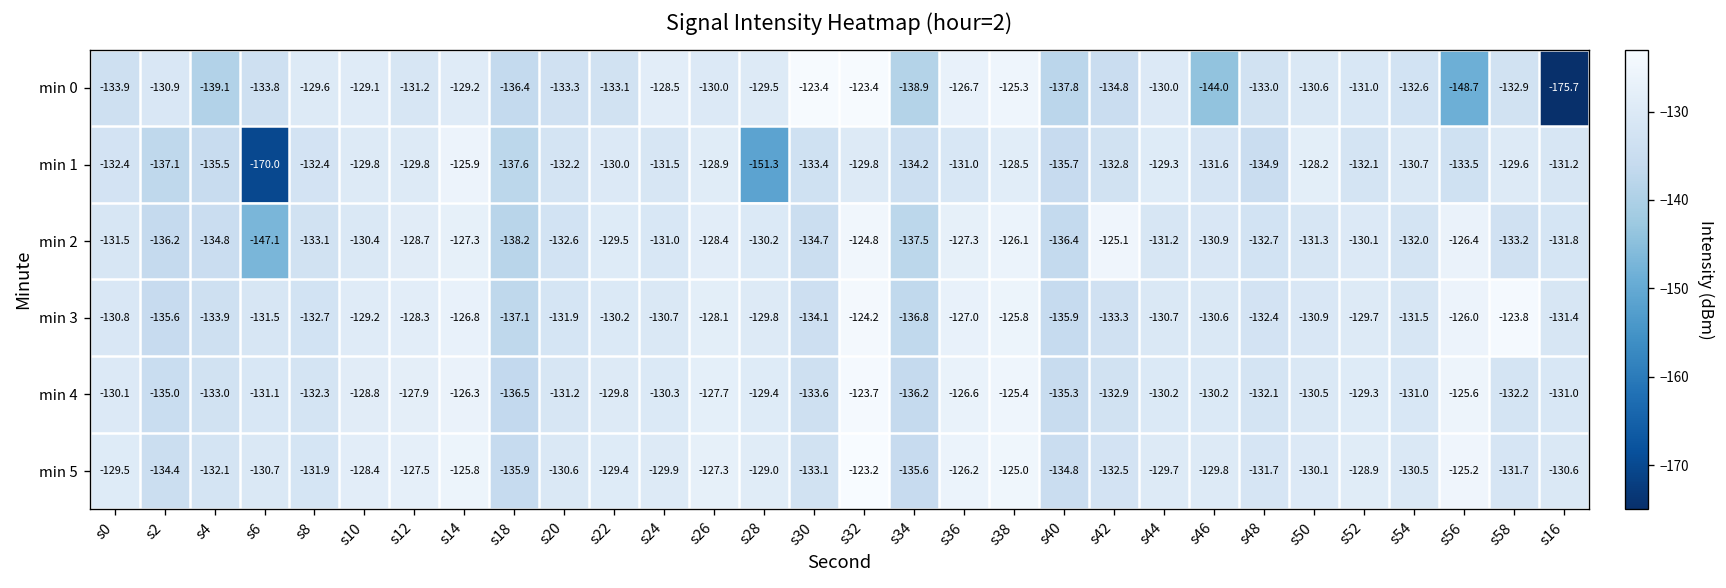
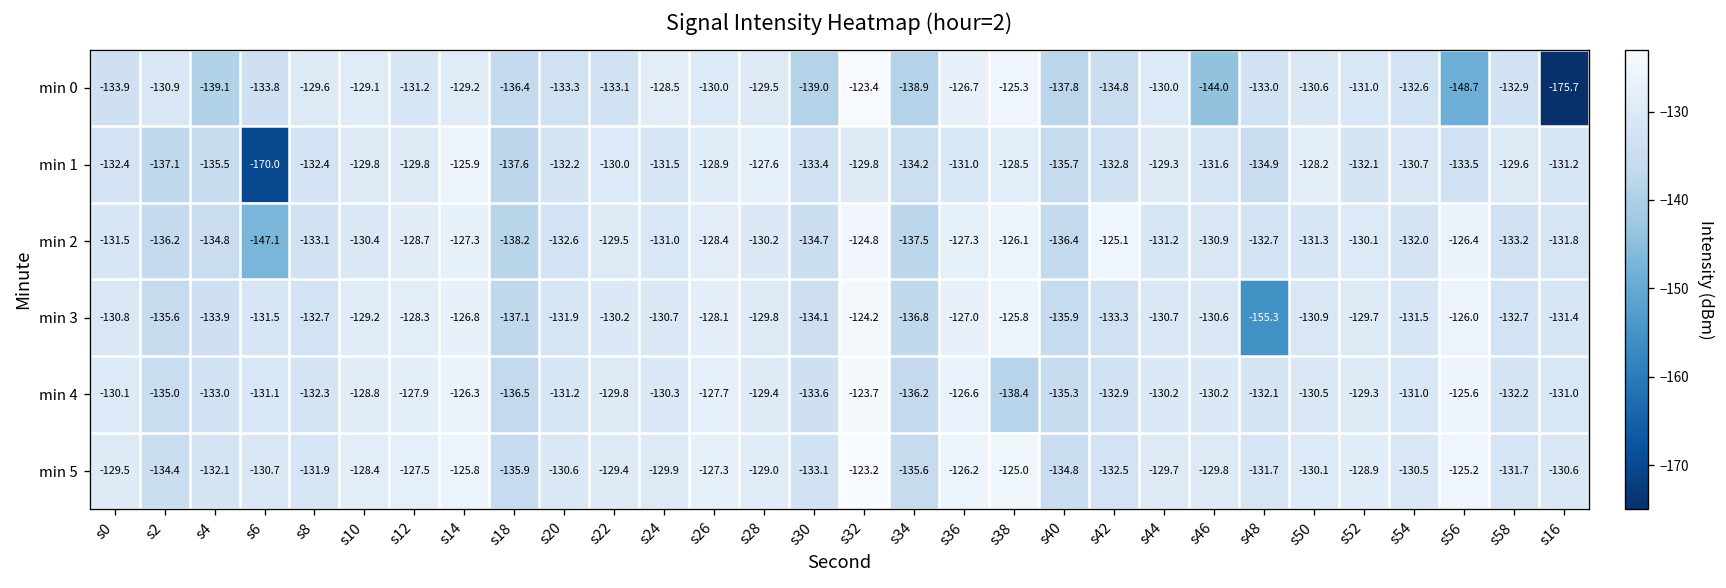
  {
    "min 0": {
      "s0": -133.9,
      "s2": -130.9,
      "s4": -139.1,
      "s6": -133.8,
      "s8": -129.6,
      "s10": -129.1,
      "s12": -131.2,
      "s14": -129.2,
      "s18": -136.4,
      "s20": -133.3,
      "s22": -133.1,
      "s24": -128.5,
      "s26": -130.0,
      "s28": -129.5,
-     "s30": -123.4,
+     "s30": -139.0,
      "s32": -123.4,
      "s34": -138.9,
      "s36": -126.7,
      "s38": -125.3,
      "s40": -137.8,
      "s42": -134.8,
      "s44": -130.0,
      "s46": -144.0,
      "s48": -133.0,
      "s50": -130.6,
      "s52": -131.0,
      "s54": -132.6,
      "s56": -148.7,
      "s58": -132.9,
      "s16": -175.7
    },
    "min 1": {
      "s0": -132.4,
      "s2": -137.1,
      "s4": -135.5,
      "s6": -170.0,
      "s8": -132.4,
      "s10": -129.8,
      "s12": -129.8,
      "s14": -125.9,
      "s18": -137.6,
      "s20": -132.2,
      "s22": -130.0,
      "s24": -131.5,
      "s26": -128.9,
-     "s28": -151.3,
+     "s28": -127.6,
      "s30": -133.4,
      "s32": -129.8,
      "s34": -134.2,
      "s36": -131.0,
      "s38": -128.5,
      "s40": -135.7,
      "s42": -132.8,
      "s44": -129.3,
      "s46": -131.6,
      "s48": -134.9,
      "s50": -128.2,
      "s52": -132.1,
      "s54": -130.7,
      "s56": -133.5,
      "s58": -129.6,
      "s16": -131.2
    },
    "min 2": {
      "s0": -131.5,
      "s2": -136.2,
      "s4": -134.8,
      "s6": -147.1,
      "s8": -133.1,
      "s10": -130.4,
      "s12": -128.7,
      "s14": -127.3,
      "s18": -138.2,
      "s20": -132.6,
      "s22": -129.5,
      "s24": -131.0,
      "s26": -128.4,
      "s28": -130.2,
      "s30": -134.7,
      "s32": -124.8,
      "s34": -137.5,
      "s36": -127.3,
      "s38": -126.1,
      "s40": -136.4,
      "s42": -125.1,
      "s44": -131.2,
      "s46": -130.9,
      "s48": -132.7,
      "s50": -131.3,
      "s52": -130.1,
      "s54": -132.0,
      "s56": -126.4,
      "s58": -133.2,
      "s16": -131.8
    },
    "min 3": {
      "s0": -130.8,
      "s2": -135.6,
      "s4": -133.9,
      "s6": -131.5,
      "s8": -132.7,
      "s10": -129.2,
      "s12": -128.3,
      "s14": -126.8,
      "s18": -137.1,
      "s20": -131.9,
      "s22": -130.2,
      "s24": -130.7,
      "s26": -128.1,
      "s28": -129.8,
      "s30": -134.1,
      "s32": -124.2,
      "s34": -136.8,
      "s36": -127.0,
      "s38": -125.8,
      "s40": -135.9,
      "s42": -133.3,
      "s44": -130.7,
      "s46": -130.6,
-     "s48": -132.4,
+     "s48": -155.3,
      "s50": -130.9,
      "s52": -129.7,
      "s54": -131.5,
      "s56": -126.0,
-     "s58": -123.8,
+     "s58": -132.7,
      "s16": -131.4
    },
    "min 4": {
      "s0": -130.1,
      "s2": -135.0,
      "s4": -133.0,
      "s6": -131.1,
      "s8": -132.3,
      "s10": -128.8,
      "s12": -127.9,
      "s14": -126.3,
      "s18": -136.5,
      "s20": -131.2,
      "s22": -129.8,
      "s24": -130.3,
      "s26": -127.7,
      "s28": -129.4,
      "s30": -133.6,
      "s32": -123.7,
      "s34": -136.2,
      "s36": -126.6,
-     "s38": -125.4,
+     "s38": -138.4,
      "s40": -135.3,
      "s42": -132.9,
      "s44": -130.2,
      "s46": -130.2,
      "s48": -132.1,
      "s50": -130.5,
      "s52": -129.3,
      "s54": -131.0,
      "s56": -125.6,
      "s58": -132.2,
      "s16": -131.0
    },
    "min 5": {
      "s0": -129.5,
      "s2": -134.4,
      "s4": -132.1,
      "s6": -130.7,
      "s8": -131.9,
      "s10": -128.4,
      "s12": -127.5,
      "s14": -125.8,
      "s18": -135.9,
      "s20": -130.6,
      "s22": -129.4,
      "s24": -129.9,
      "s26": -127.3,
      "s28": -129.0,
      "s30": -133.1,
      "s32": -123.2,
      "s34": -135.6,
      "s36": -126.2,
      "s38": -125.0,
      "s40": -134.8,
      "s42": -132.5,
      "s44": -129.7,
      "s46": -129.8,
      "s48": -131.7,
      "s50": -130.1,
      "s52": -128.9,
      "s54": -130.5,
      "s56": -125.2,
      "s58": -131.7,
      "s16": -130.6
    }
  }
